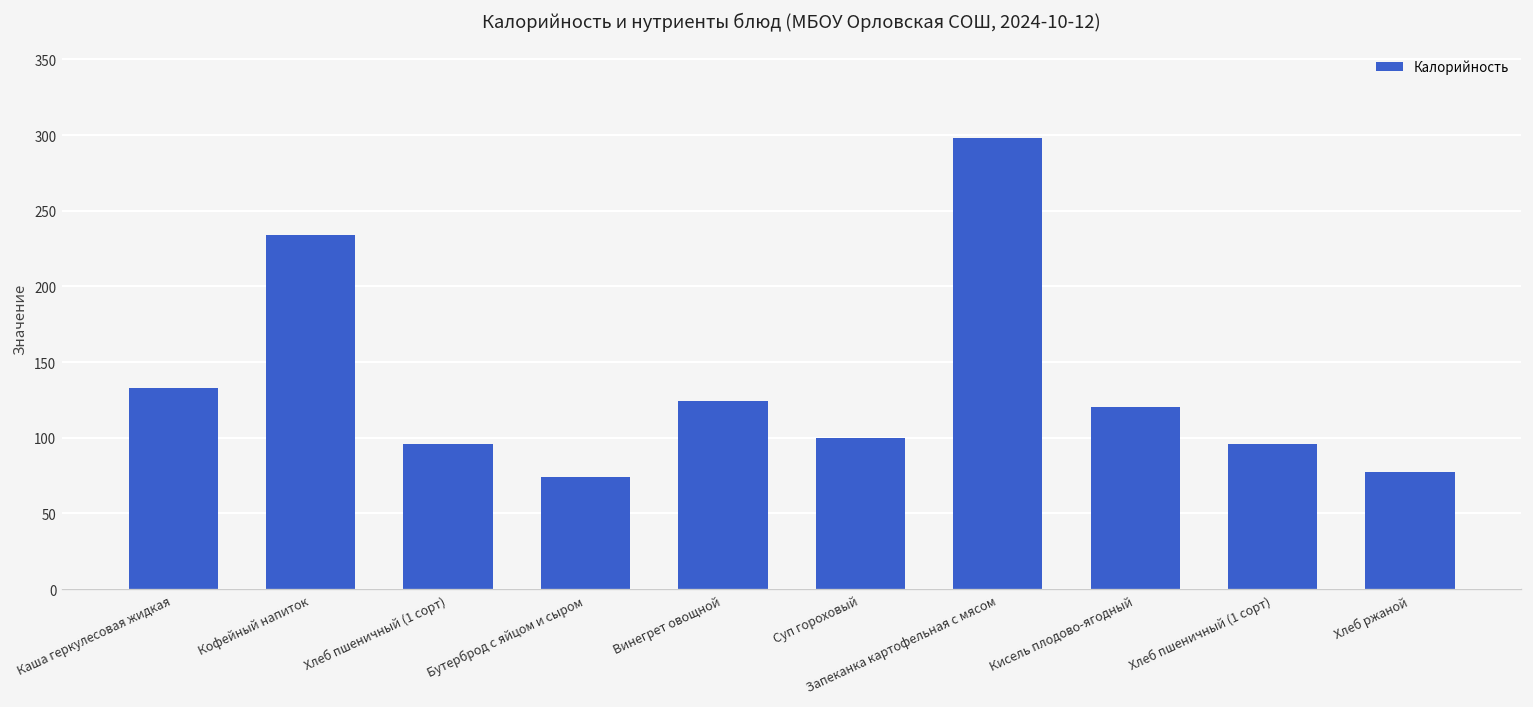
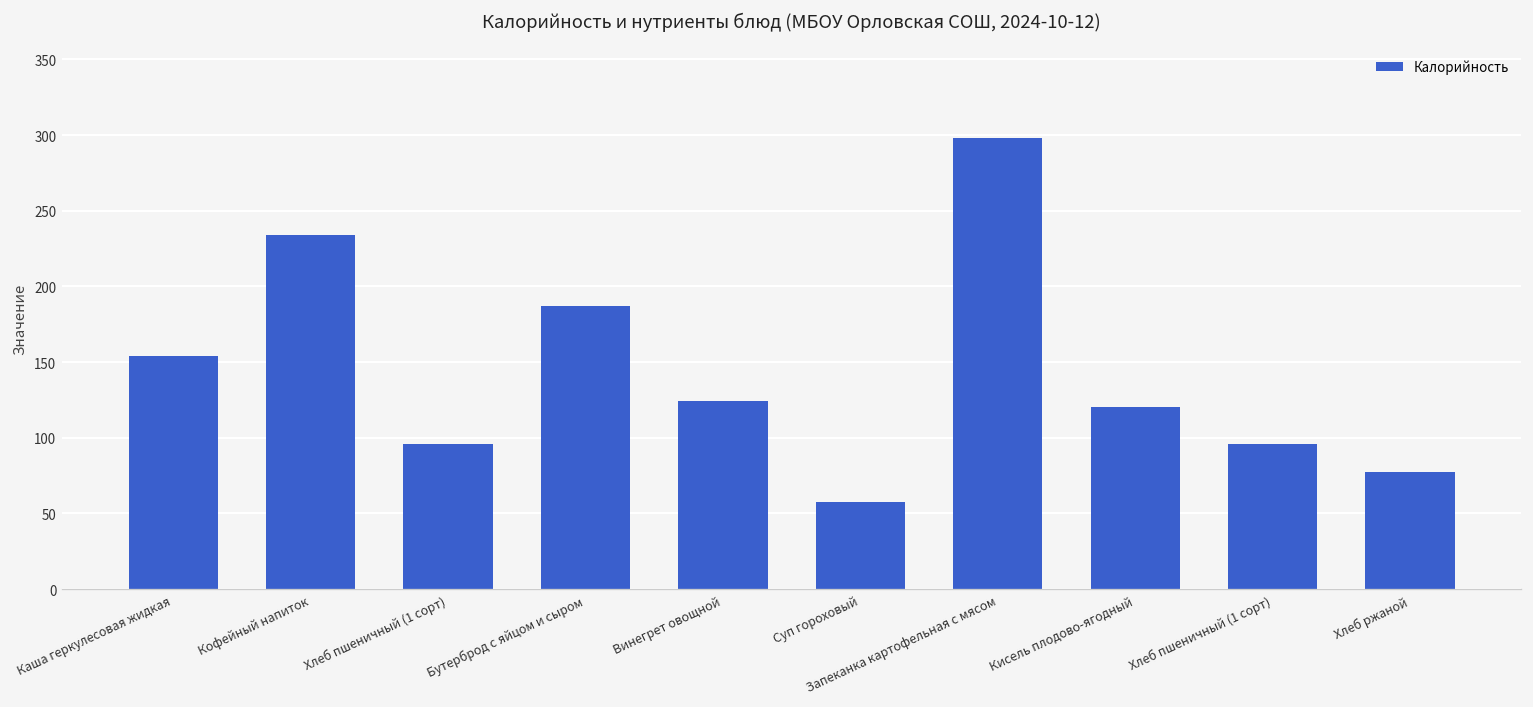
  {
-   "Каша геркулесовая жидкая": 133,
+   "Каша геркулесовая жидкая": 154,
    "Кофейный напиток": 234,
-   "Бутерброд с яйцом и сыром": 74,
+   "Бутерброд с яйцом и сыром": 187,
    "Винегрет овощной": 124,
-   "Суп гороховый": 100,
+   "Суп гороховый": 57,
    "Запеканка картофельная с мясом": 298,
    "Кисель плодово-ягодный": 120,
    "Хлеб ржаной": 77
  }
